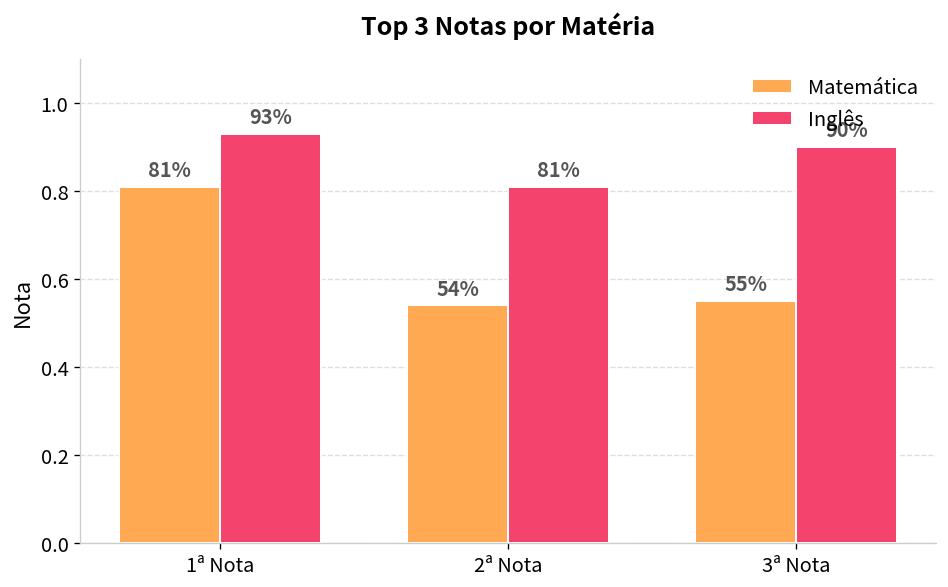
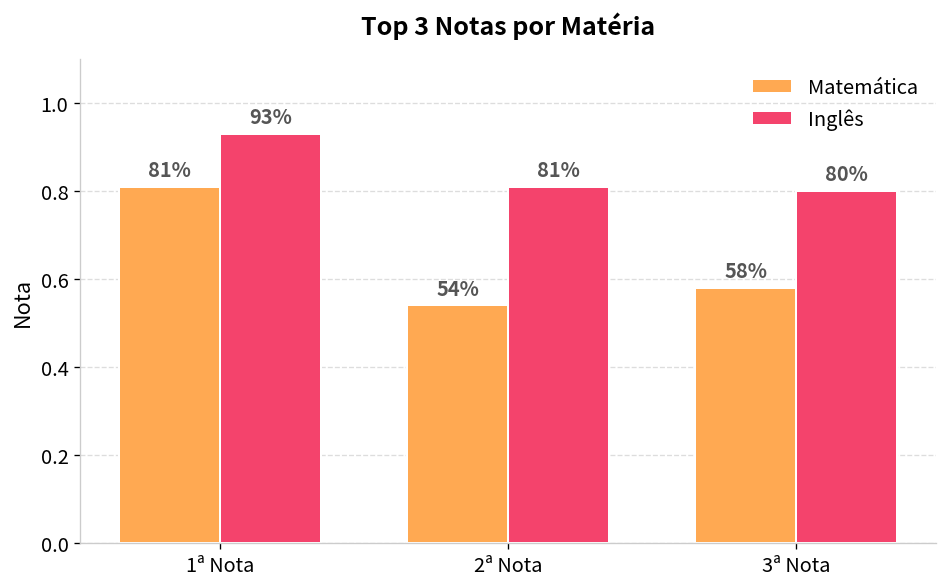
  {
    "Matemática": {
      "1ª Nota": "81%",
      "2ª Nota": "54%",
-     "3ª Nota": "55%"
+     "3ª Nota": "58%"
    },
    "Inglês": {
      "1ª Nota": "93%",
      "2ª Nota": "81%",
-     "3ª Nota": "90%"
+     "3ª Nota": "80%"
    }
  }
